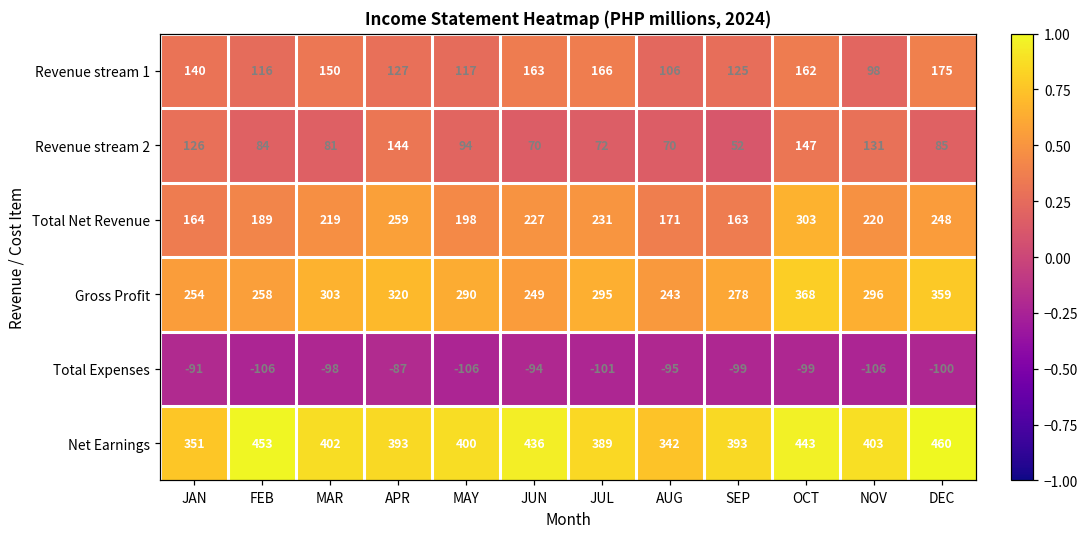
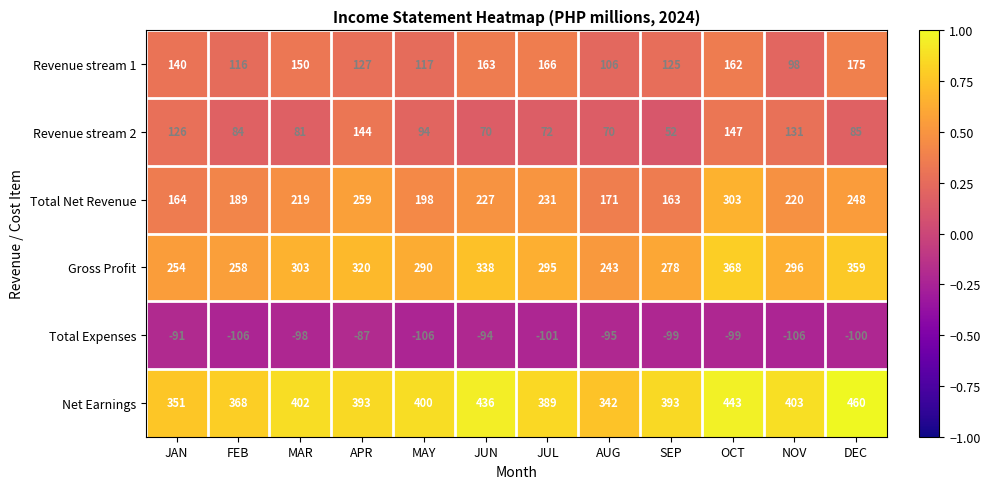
  {
    "Revenue stream 1": {
      "JAN": 140,
      "FEB": 116,
      "MAR": 150,
      "APR": 127,
      "MAY": 117,
      "JUN": 163,
      "JUL": 166,
      "AUG": 106,
      "SEP": 125,
      "OCT": 162,
      "NOV": 98,
      "DEC": 175
    },
    "Revenue stream 2": {
      "JAN": 126,
      "FEB": 84,
      "MAR": 81,
      "APR": 144,
      "MAY": 94,
      "JUN": 70,
      "JUL": 72,
      "AUG": 70,
      "SEP": 52,
      "OCT": 147,
      "NOV": 131,
      "DEC": 85
    },
    "Total Net Revenue": {
      "JAN": 164,
      "FEB": 189,
      "MAR": 219,
      "APR": 259,
      "MAY": 198,
      "JUN": 227,
      "JUL": 231,
      "AUG": 171,
      "SEP": 163,
      "OCT": 303,
      "NOV": 220,
      "DEC": 248
    },
    "Gross Profit": {
      "JAN": 254,
      "FEB": 258,
      "MAR": 303,
      "APR": 320,
      "MAY": 290,
-     "JUN": 249,
+     "JUN": 338,
      "JUL": 295,
      "AUG": 243,
      "SEP": 278,
      "OCT": 368,
      "NOV": 296,
      "DEC": 359
    },
    "Total Expenses": {
      "JAN": -91,
      "FEB": -106,
      "MAR": -98,
      "APR": -87,
      "MAY": -106,
      "JUN": -94,
      "JUL": -101,
      "AUG": -95,
      "SEP": -99,
      "OCT": -99,
      "NOV": -106,
      "DEC": -100
    },
    "Net Earnings": {
      "JAN": 351,
-     "FEB": 453,
+     "FEB": 368,
      "MAR": 402,
      "APR": 393,
      "MAY": 400,
      "JUN": 436,
      "JUL": 389,
      "AUG": 342,
      "SEP": 393,
      "OCT": 443,
      "NOV": 403,
      "DEC": 460
    }
  }
